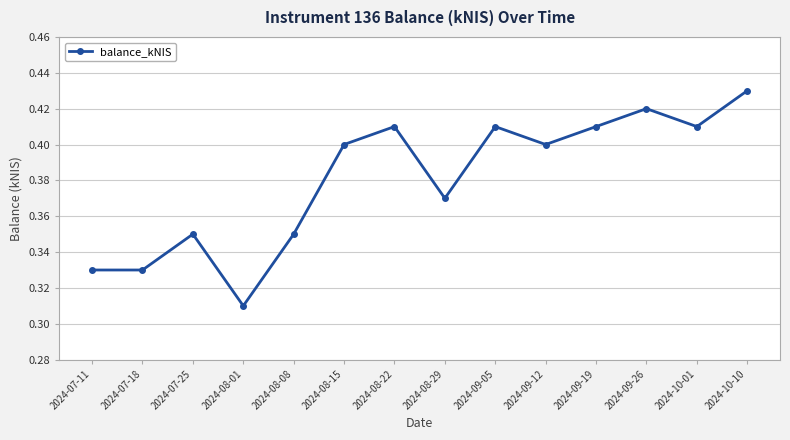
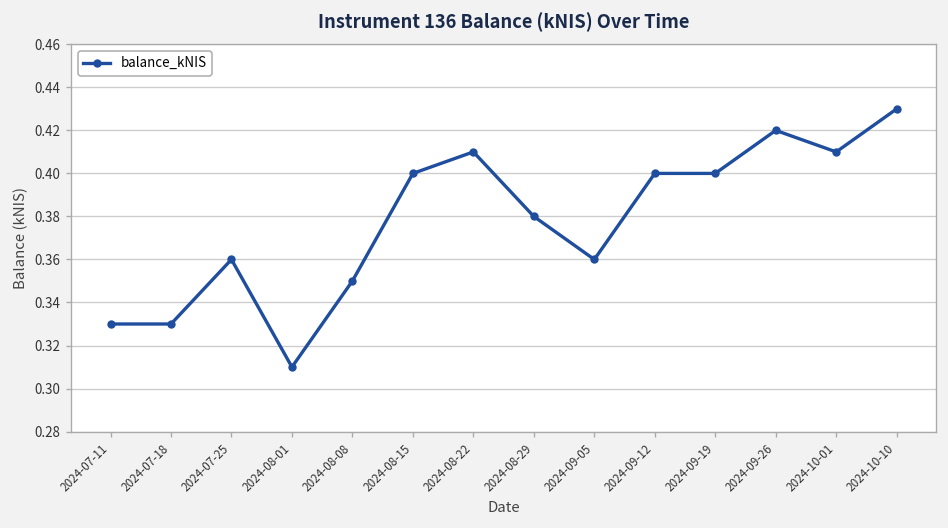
  {
    "2024-07-11": 0.33,
    "2024-07-18": 0.33,
-   "2024-07-25": 0.35,
+   "2024-07-25": 0.36,
    "2024-08-01": 0.31,
    "2024-08-08": 0.35,
    "2024-08-15": 0.40,
    "2024-08-22": 0.41,
-   "2024-08-29": 0.37,
-   "2024-09-05": 0.41,
+   "2024-08-29": 0.38,
+   "2024-09-05": 0.36,
    "2024-09-12": 0.40,
-   "2024-09-19": 0.41,
+   "2024-09-19": 0.40,
    "2024-09-26": 0.42,
    "2024-10-01": 0.41,
    "2024-10-10": 0.43
  }
